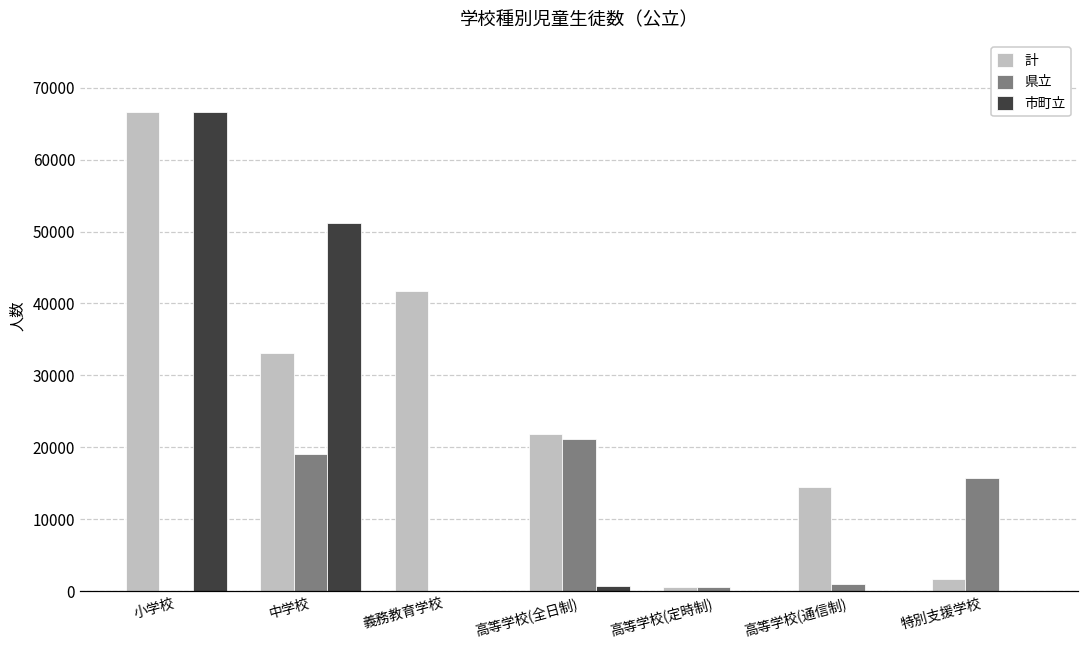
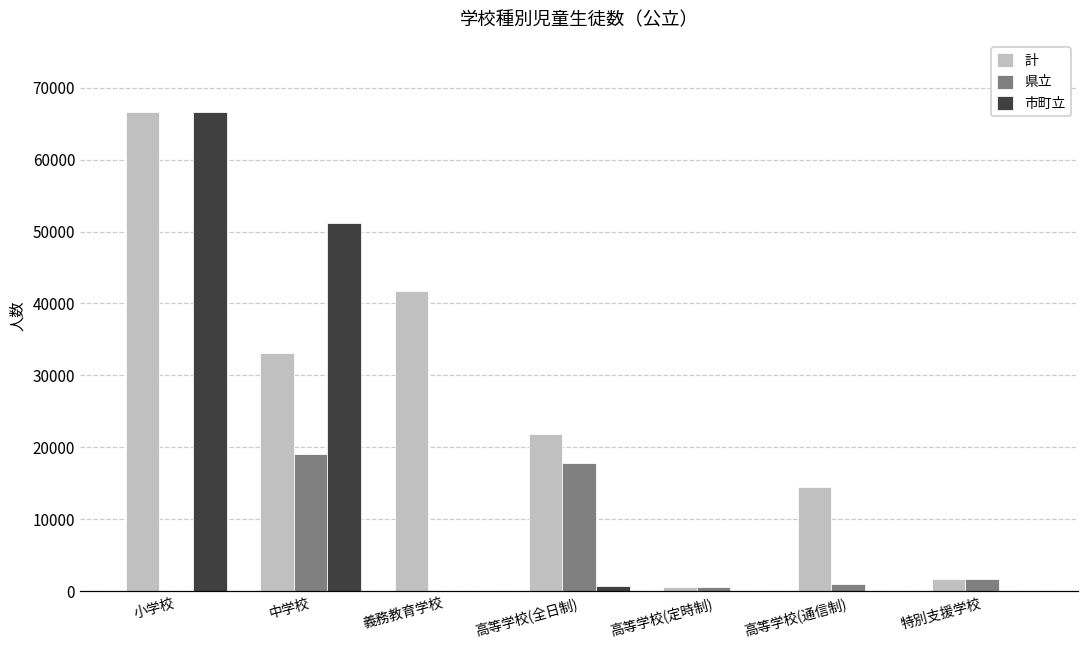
  {
    "計": {
      "小学校": 67000,
      "中学校": 33000,
      "義務教育学校": 42000,
      "高等学校(全日制)": 22000,
      "高等学校(定時制)": 1000,
      "高等学校(通信制)": 15000,
      "特別支援学校": 2000
    },
    "県立": {
      "小学校": 0,
      "中学校": 19000,
      "義務教育学校": 0,
-     "高等学校(全日制)": 21000,
+     "高等学校(全日制)": 18000,
      "高等学校(定時制)": 1000,
      "高等学校(通信制)": 1000,
-     "特別支援学校": 16000
+     "特別支援学校": 2000
    },
    "市町立": {
      "小学校": 67000,
      "中学校": 51000,
      "高等学校(全日制)": 1000,
      "高等学校(定時制)": 0,
      "高等学校(通信制)": 0,
      "特別支援学校": 0
    }
  }
